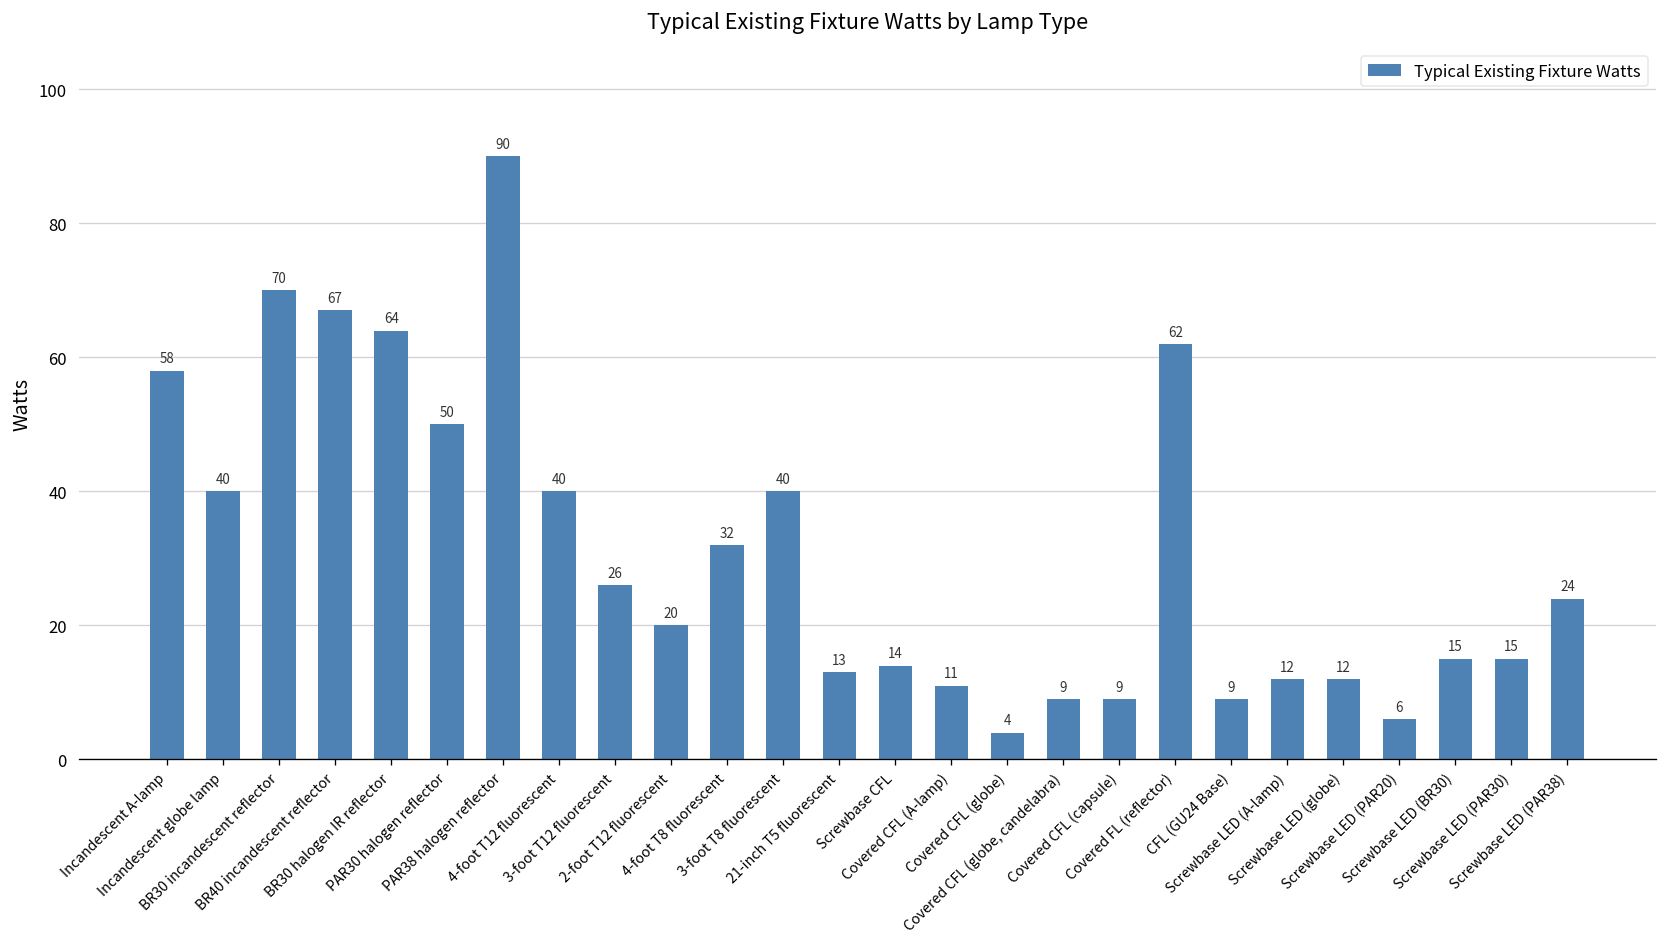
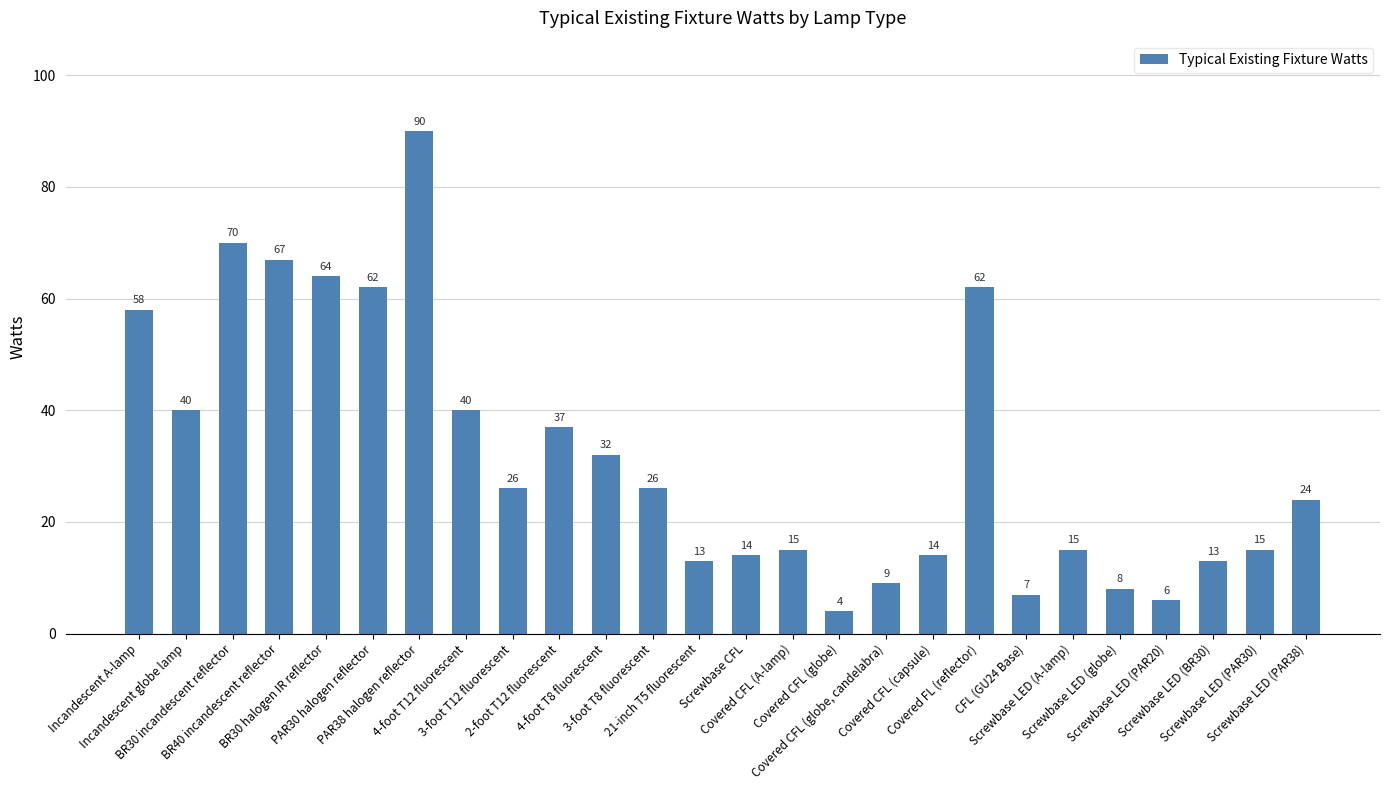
  {
    "Incandescent A-lamp": 58,
    "Incandescent globe lamp": 40,
    "BR30 incandescent reflector": 70,
    "BR40 incandescent reflector": 67,
    "BR30 halogen IR reflector": 64,
-   "PAR30 halogen reflector": 50,
+   "PAR30 halogen reflector": 62,
    "PAR38 halogen reflector": 90,
    "4-foot T12 fluorescent": 40,
    "3-foot T12 fluorescent": 26,
-   "2-foot T12 fluorescent": 20,
+   "2-foot T12 fluorescent": 37,
    "4-foot T8 fluorescent": 32,
-   "3-foot T8 fluorescent": 40,
+   "3-foot T8 fluorescent": 26,
    "21-inch T5 fluorescent": 13,
    "Screwbase CFL": 14,
-   "Covered CFL (A-lamp)": 11,
+   "Covered CFL (A-lamp)": 15,
    "Covered CFL (globe)": 4,
    "Covered CFL (globe, candelabra)": 9,
-   "Covered CFL (capsule)": 9,
+   "Covered CFL (capsule)": 14,
    "Covered FL (reflector)": 62,
-   "CFL (GU24 Base)": 9,
-   "Screwbase LED (A-lamp)": 12,
-   "Screwbase LED (globe)": 12,
+   "CFL (GU24 Base)": 7,
+   "Screwbase LED (A-lamp)": 15,
+   "Screwbase LED (globe)": 8,
    "Screwbase LED (PAR20)": 6,
-   "Screwbase LED (BR30)": 15,
+   "Screwbase LED (BR30)": 13,
    "Screwbase LED (PAR30)": 15,
    "Screwbase LED (PAR38)": 24
  }
